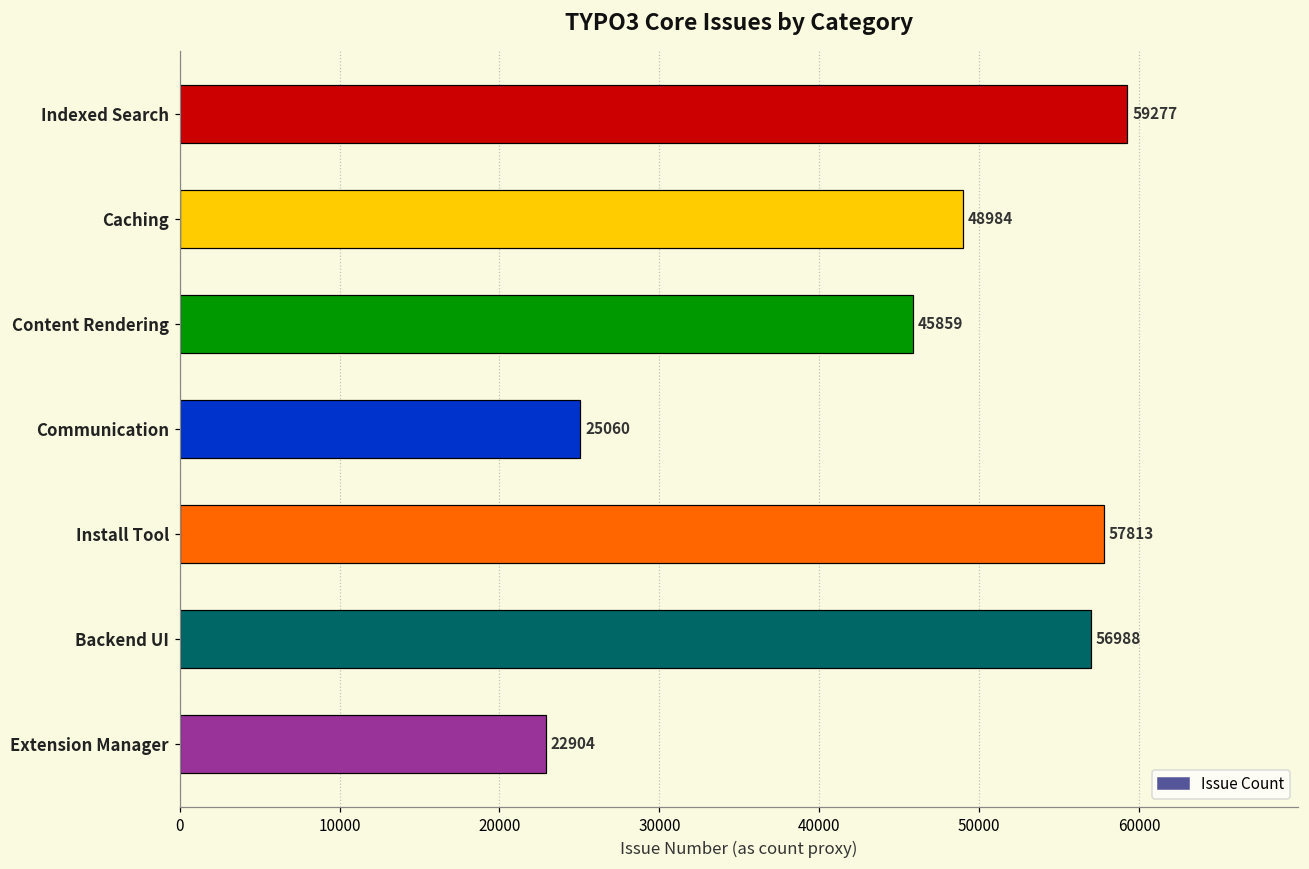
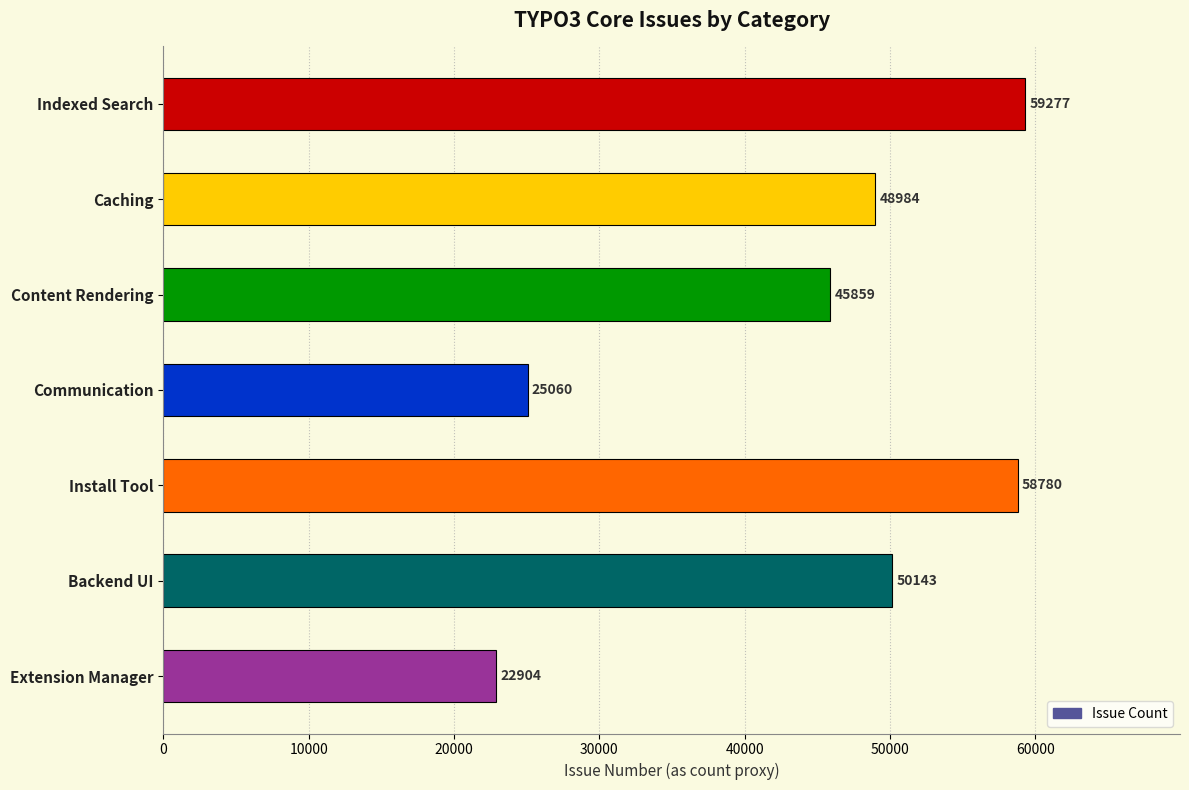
  {
    "Indexed Search": 59277,
    "Caching": 48984,
    "Content Rendering": 45859,
    "Communication": 25060,
-   "Install Tool": 57813,
-   "Backend UI": 56988,
+   "Install Tool": 58780,
+   "Backend UI": 50143,
    "Extension Manager": 22904
  }
